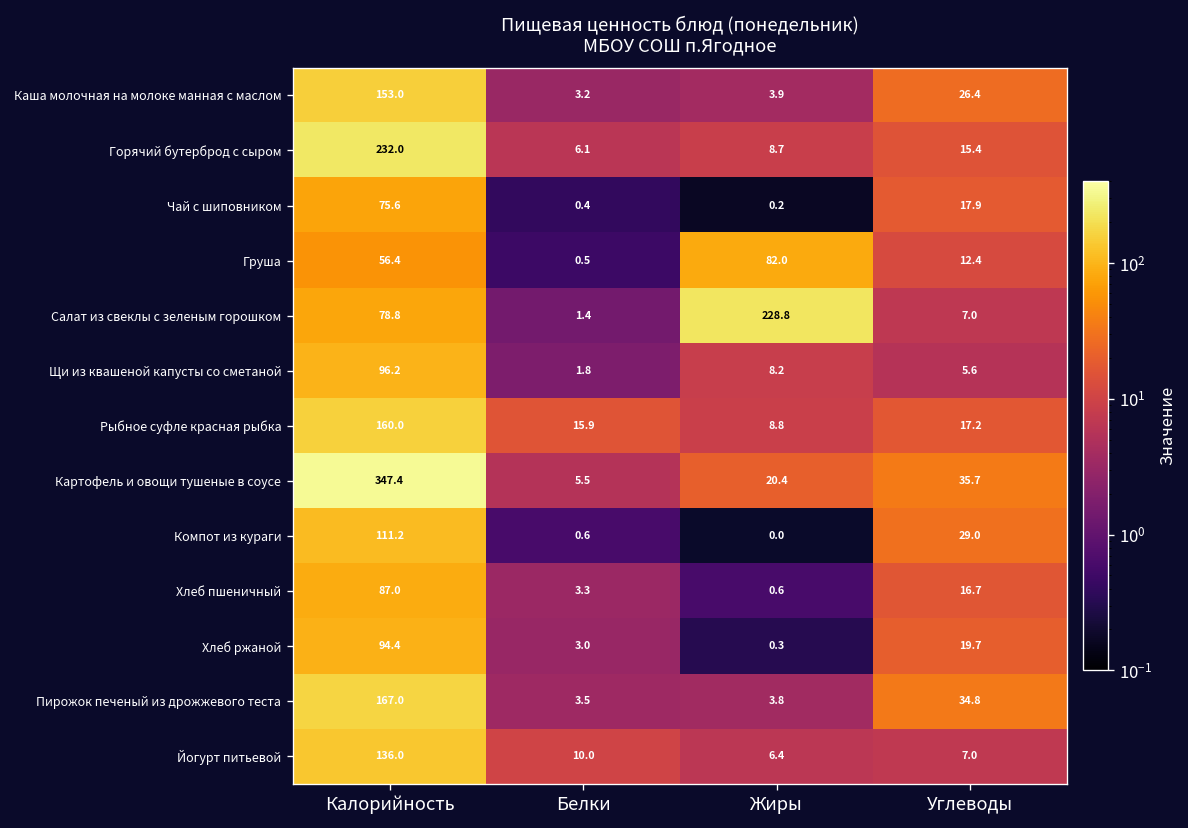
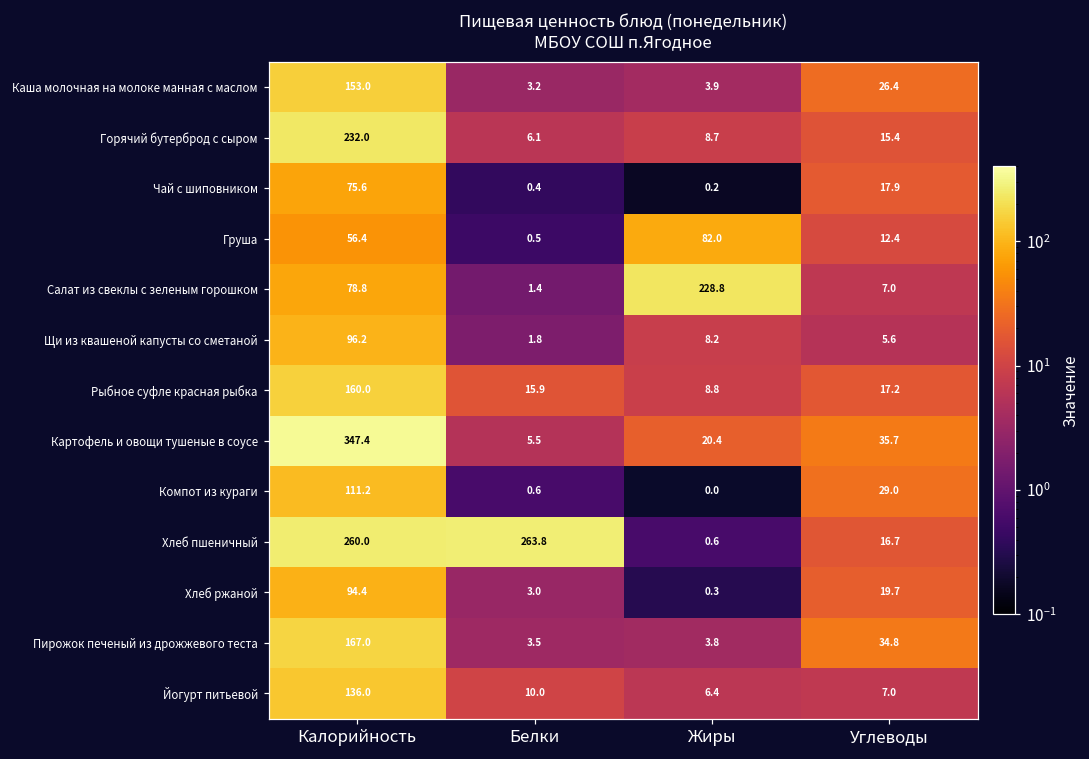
  {
    "Каша молочная на молоке манная с маслом": {
      "Калорийность": 153.0,
      "Белки": 3.2,
      "Жиры": 3.9,
      "Углеводы": 26.4
    },
    "Горячий бутерброд с сыром": {
      "Калорийность": 232.0,
      "Белки": 6.1,
      "Жиры": 8.7,
      "Углеводы": 15.4
    },
    "Чай с шиповником": {
      "Калорийность": 75.6,
      "Белки": 0.4,
      "Жиры": 0.2,
      "Углеводы": 17.9
    },
    "Груша": {
      "Калорийность": 56.4,
      "Белки": 0.5,
      "Жиры": 82.0,
      "Углеводы": 12.4
    },
    "Салат из свеклы с зеленым горошком": {
      "Калорийность": 78.8,
      "Белки": 1.4,
      "Жиры": 228.8,
      "Углеводы": 7.0
    },
    "Щи из квашеной капусты со сметаной": {
      "Калорийность": 96.2,
      "Белки": 1.8,
      "Жиры": 8.2,
      "Углеводы": 5.6
    },
    "Рыбное суфле красная рыбка": {
      "Калорийность": 160.0,
      "Белки": 15.9,
      "Жиры": 8.8,
      "Углеводы": 17.2
    },
    "Картофель и овощи тушеные в соусе": {
      "Калорийность": 347.4,
      "Белки": 5.5,
      "Жиры": 20.4,
      "Углеводы": 35.7
    },
    "Компот из кураги": {
      "Калорийность": 111.2,
      "Белки": 0.6,
      "Углеводы": 29.0
    },
    "Хлеб пшеничный": {
-     "Калорийность": 87.0,
-     "Белки": 3.3,
+     "Калорийность": 260.0,
+     "Белки": 263.8,
      "Жиры": 0.6,
      "Углеводы": 16.7
    },
    "Хлеб ржаной": {
      "Калорийность": 94.4,
      "Белки": 3.0,
      "Жиры": 0.3,
      "Углеводы": 19.7
    },
    "Пирожок печеный из дрожжевого теста": {
      "Калорийность": 167.0,
      "Белки": 3.5,
      "Жиры": 3.8,
      "Углеводы": 34.8
    },
    "Йогурт питьевой": {
      "Калорийность": 136.0,
      "Белки": 10.0,
      "Жиры": 6.4,
      "Углеводы": 7.0
    }
  }
